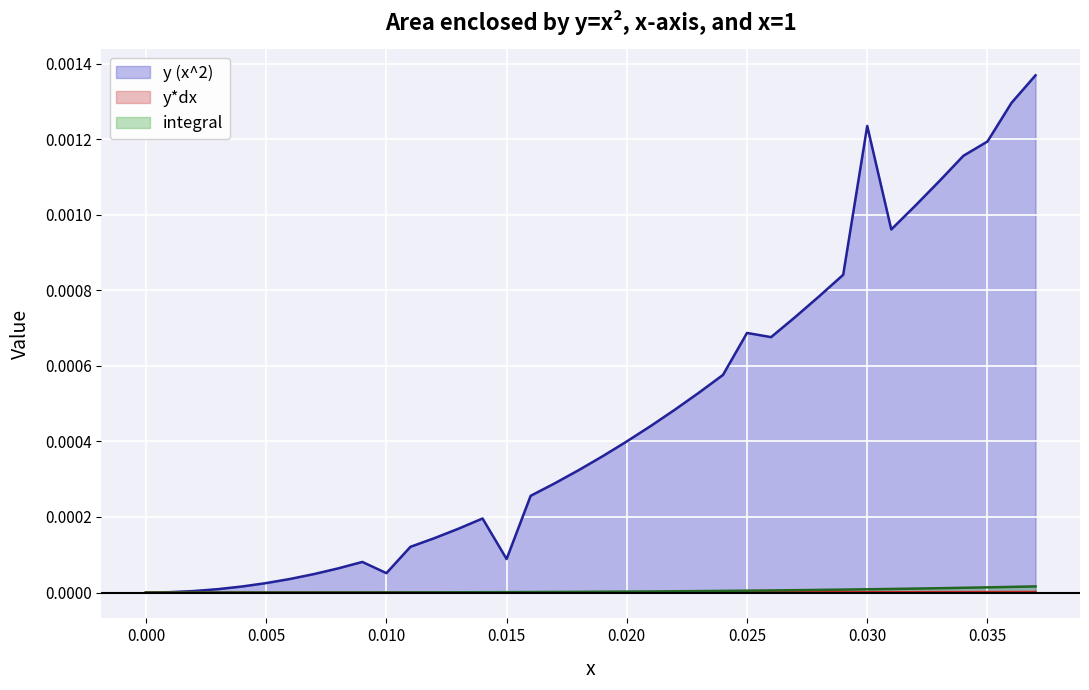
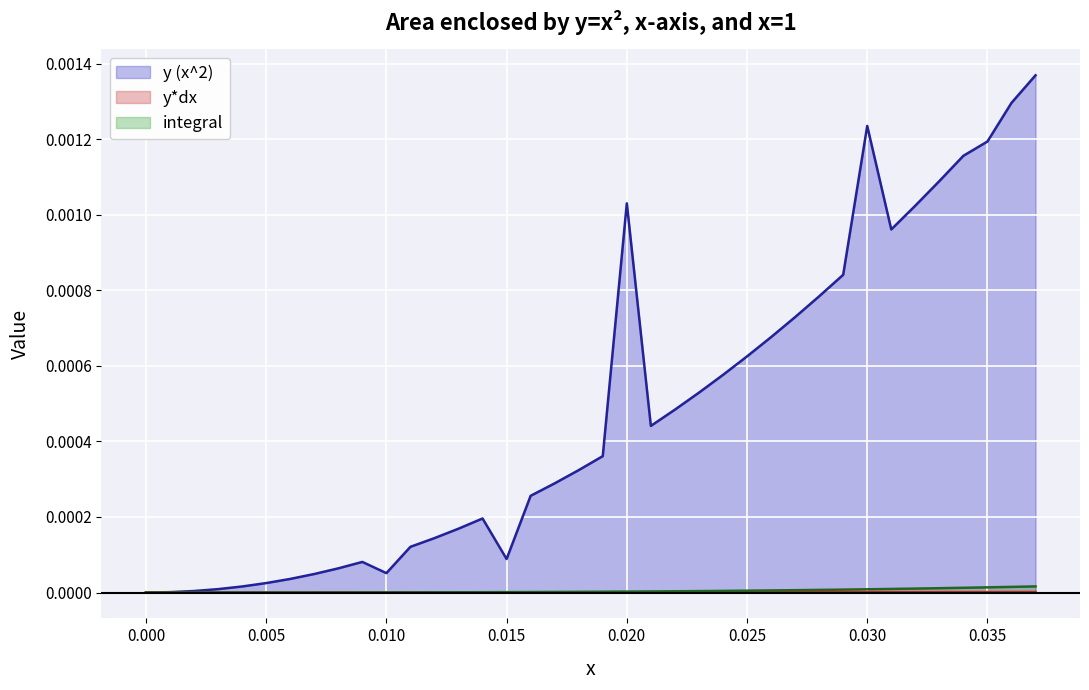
  {
    "y (x^2)": {
      "0.005": 0.00003,
      "0.010": 0.00005,
      "0.015": 0.00009,
-     "0.020": 0.00040,
-     "0.025": 0.00069,
+     "0.020": 0.00103,
+     "0.025": 0.00063,
      "0.030": 0.00124,
      "0.035": 0.00119
    },
    "y*dx": {
      "0.030": 0.00000,
      "0.035": 0.00000
    },
    "integral": {
      "0.030": 0.00001,
      "0.035": 0.00001
    }
  }
